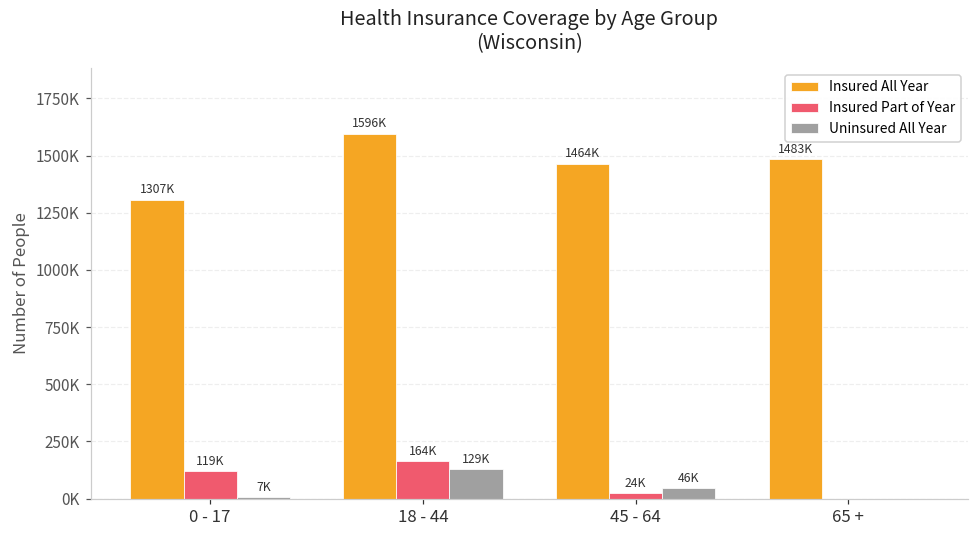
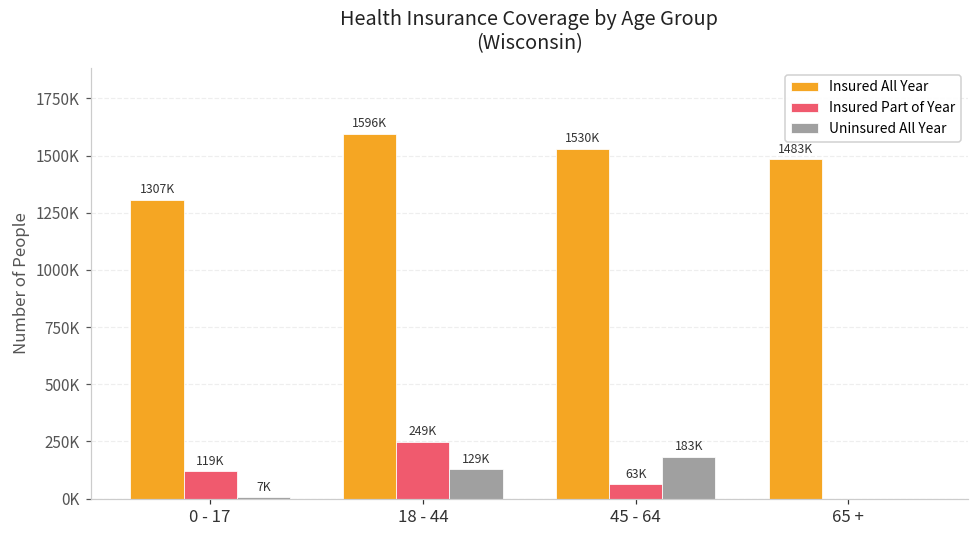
  {
    "Insured All Year": {
      "0 - 17": "1307K",
      "18 - 44": "1596K",
-     "45 - 64": "1464K",
+     "45 - 64": "1530K",
      "65 +": "1483K"
    },
    "Insured Part of Year": {
      "0 - 17": "119K",
-     "18 - 44": "164K",
-     "45 - 64": "24K"
+     "18 - 44": "249K",
+     "45 - 64": "63K"
    },
    "Uninsured All Year": {
      "0 - 17": "7K",
      "18 - 44": "129K",
-     "45 - 64": "46K"
+     "45 - 64": "183K"
    }
  }
